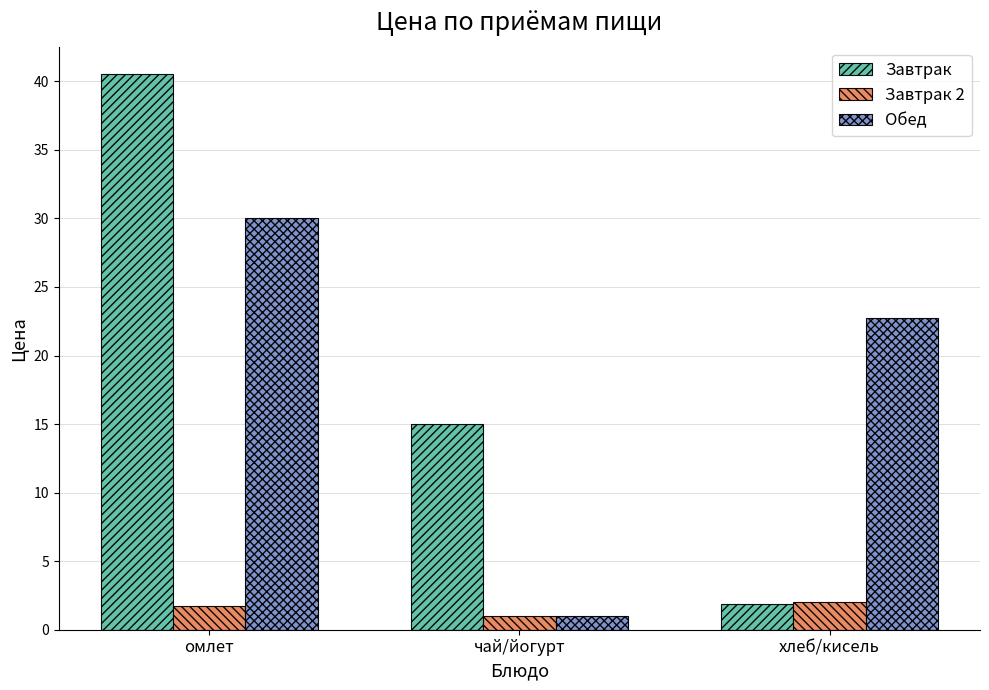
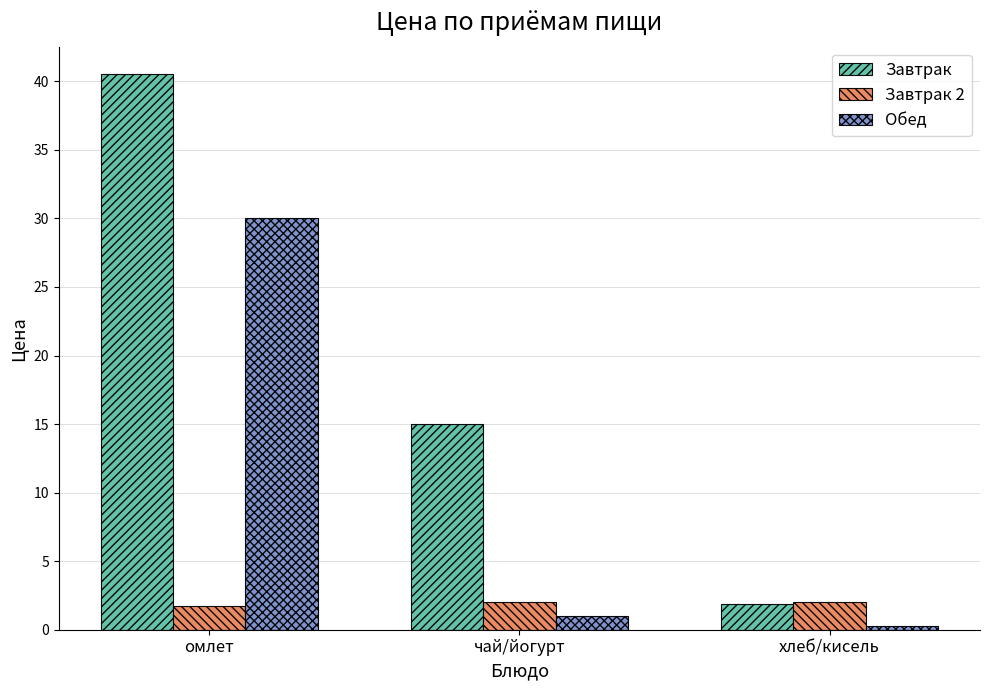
  {
    "Завтрак": {
      "омлет": 40.5,
      "чай/йогурт": 15.0,
      "хлеб/кисель": 1.9
    },
    "Завтрак 2": {
      "омлет": 1.7,
-     "чай/йогурт": 1,
+     "чай/йогурт": 2,
      "хлеб/кисель": 2
    },
    "Обед": {
      "омлет": 30.0,
      "чай/йогурт": 1.0,
-     "хлеб/кисель": 22.7
+     "хлеб/кисель": 0.3
    }
  }
